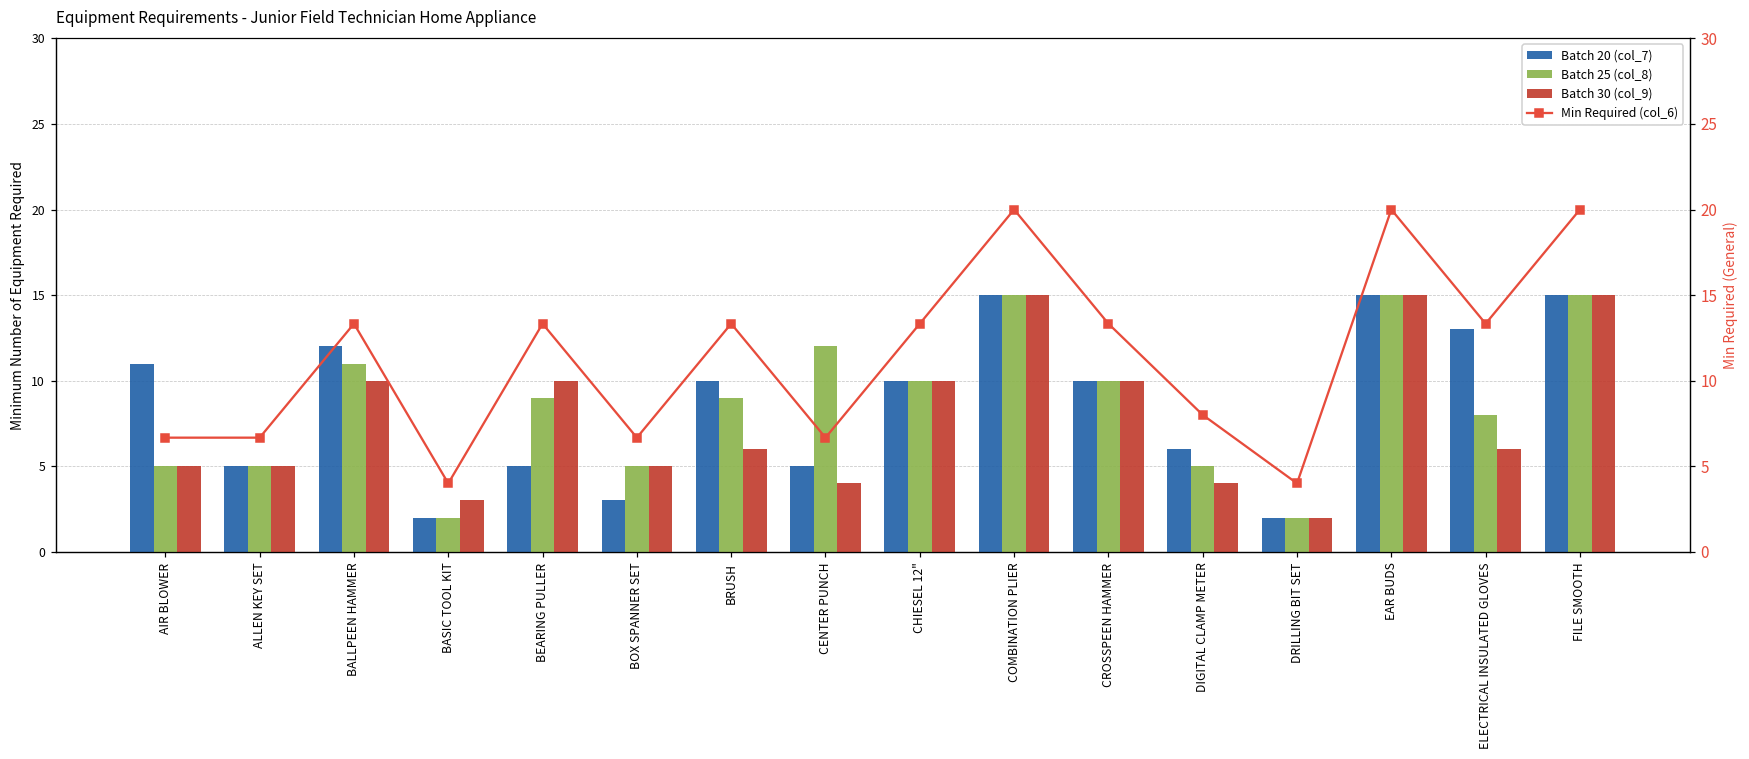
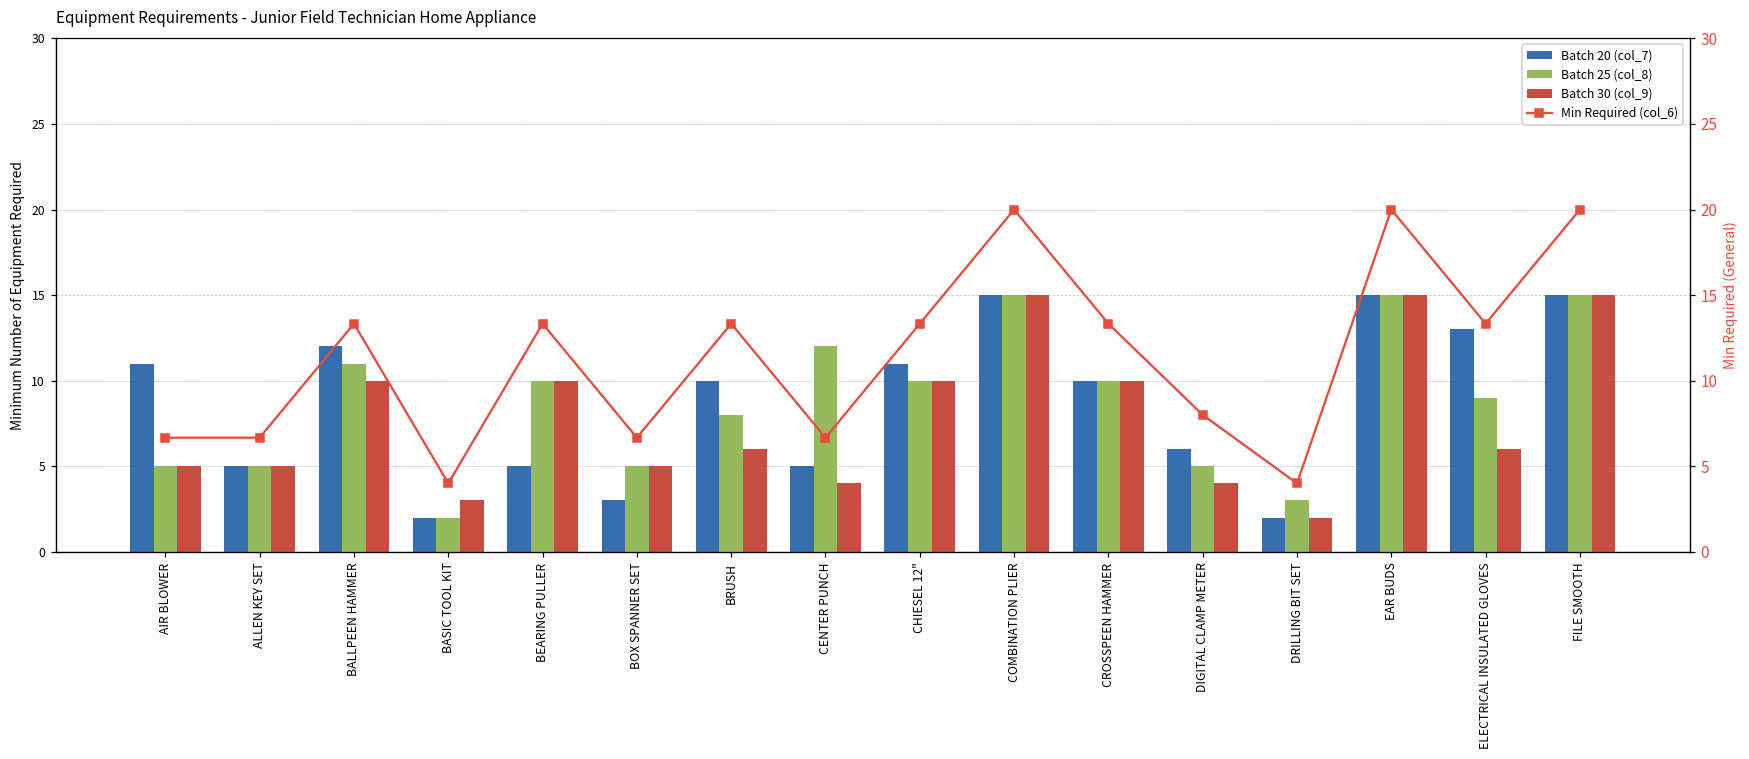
  {
    "Batch 20 (col_7)": {
      "AIR BLOWER": 11,
      "ALLEN KEY SET": 5,
      "BALLPEEN HAMMER": 12,
      "BASIC TOOL KIT": 2,
      "BEARING PULLER": 5,
      "BOX SPANNER SET": 3,
      "BRUSH": 10,
      "CENTER PUNCH": 5,
-     "CHIESEL 12\"": 10,
+     "CHIESEL 12\"": 11,
      "COMBINATION PLIER": 15,
      "CROSSPEEN HAMMER": 10,
      "DIGITAL CLAMP METER": 6,
      "DRILLING BIT SET": 2,
      "EAR BUDS": 15,
      "ELECTRICAL INSULATED GLOVES": 13,
      "FILE SMOOTH": 15
    },
    "Batch 25 (col_8)": {
      "AIR BLOWER": 5,
      "ALLEN KEY SET": 5,
      "BALLPEEN HAMMER": 11,
      "BASIC TOOL KIT": 2,
-     "BEARING PULLER": 9,
+     "BEARING PULLER": 10,
      "BOX SPANNER SET": 5,
-     "BRUSH": 9,
+     "BRUSH": 8,
      "CENTER PUNCH": 12,
      "CHIESEL 12\"": 10,
      "COMBINATION PLIER": 15,
      "CROSSPEEN HAMMER": 10,
      "DIGITAL CLAMP METER": 5,
-     "DRILLING BIT SET": 2,
+     "DRILLING BIT SET": 3,
      "EAR BUDS": 15,
-     "ELECTRICAL INSULATED GLOVES": 8,
+     "ELECTRICAL INSULATED GLOVES": 9,
      "FILE SMOOTH": 15
    }
  }
